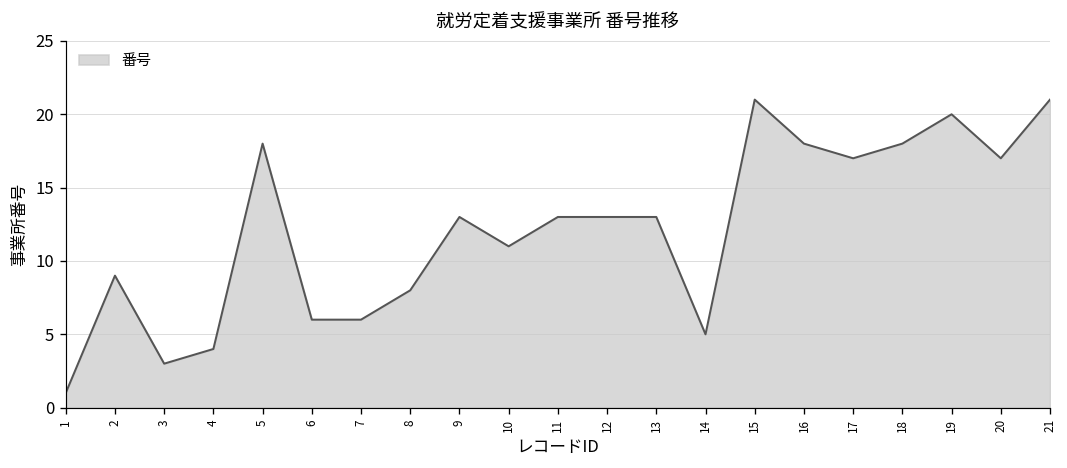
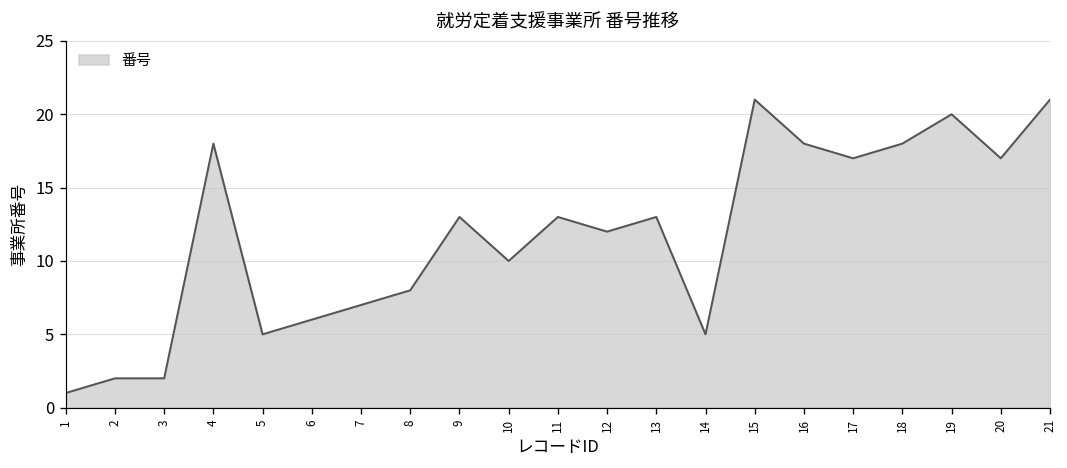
  {
    "1": 1,
-   "2": 9,
-   "3": 3,
-   "4": 4,
-   "5": 18,
+   "2": 2,
+   "3": 2,
+   "4": 18,
+   "5": 5,
    "6": 6,
-   "7": 6,
+   "7": 7,
    "8": 8,
    "9": 13,
-   "10": 11,
+   "10": 10,
    "11": 13,
-   "12": 13,
+   "12": 12,
    "13": 13,
    "14": 5,
    "15": 21,
    "16": 18,
    "17": 17,
    "18": 18,
    "19": 20,
    "20": 17,
    "21": 21
  }
